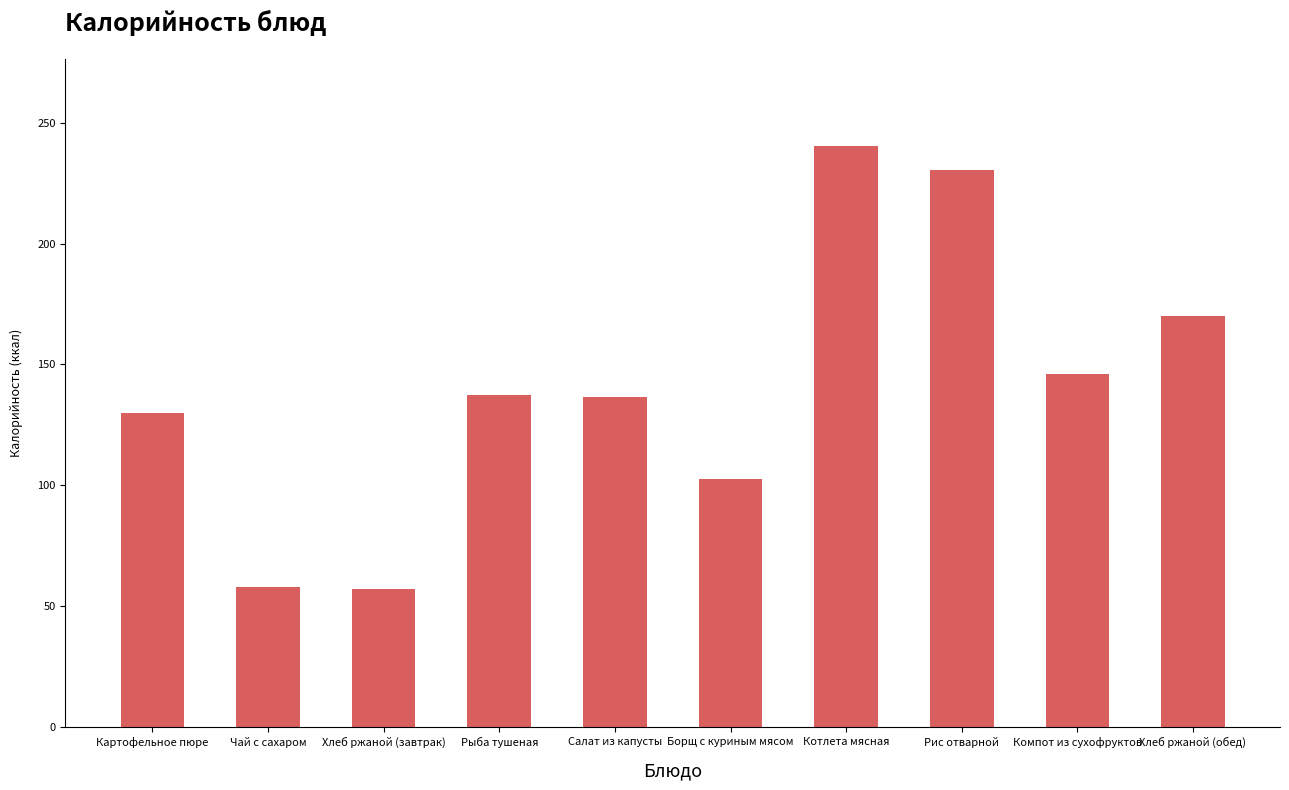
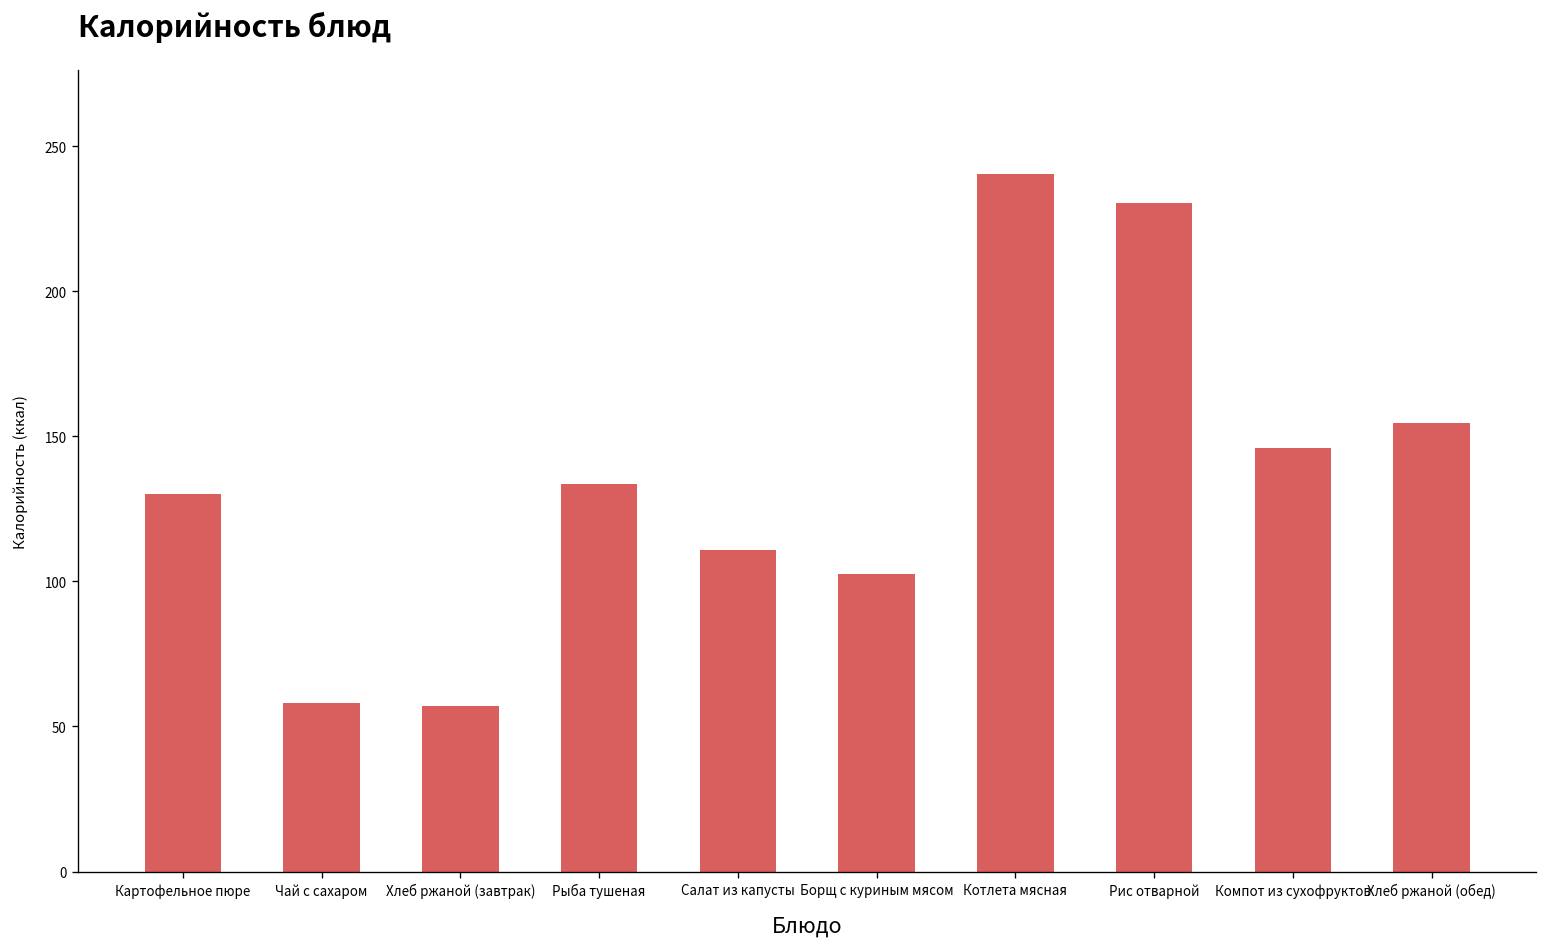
  {
    "Картофельное пюре": 130,
    "Чай с сахаром": 58,
    "Хлеб ржаной (завтрак)": 57,
-   "Рыба тушеная": 137,
-   "Салат из капусты": 136,
+   "Рыба тушеная": 134,
+   "Салат из капусты": 111,
    "Борщ с куриным мясом": 103,
    "Котлета мясная": 240,
    "Рис отварной": 230,
    "Компот из сухофруктов": 146,
-   "Хлеб ржаной (обед)": 170
+   "Хлеб ржаной (обед)": 155
  }
